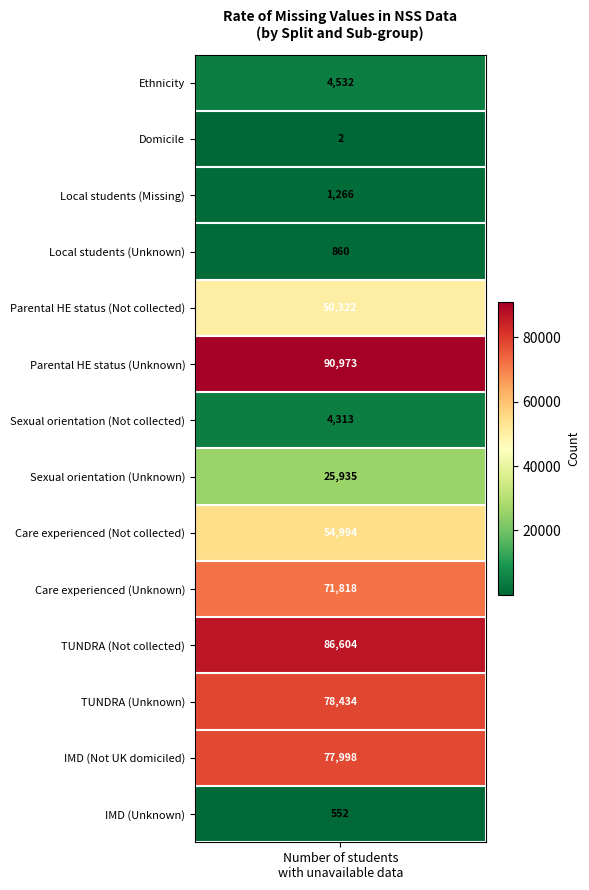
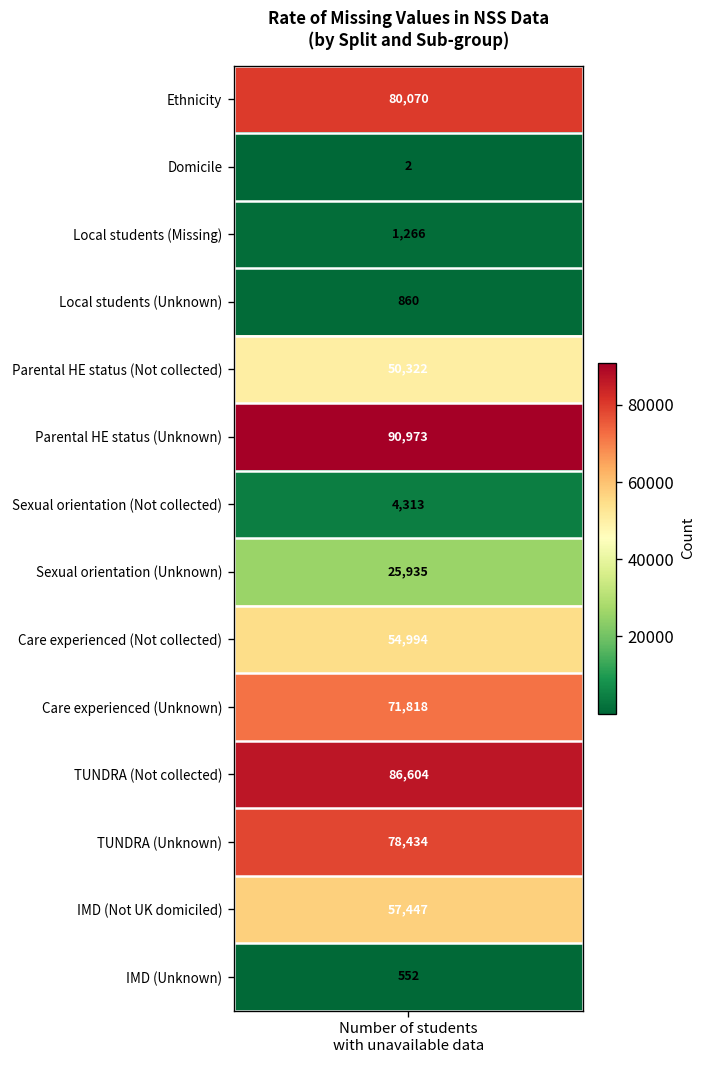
  {
    "Ethnicity": {
-     "Number of students with unavailable data": "4,532"
+     "Number of students with unavailable data": "80,070"
    },
    "Domicile": {
      "Number of students with unavailable data": "2"
    },
    "Local students (Missing)": {
      "Number of students with unavailable data": "1,266"
    },
    "Local students (Unknown)": {
      "Number of students with unavailable data": "860"
    },
    "Parental HE status (Not collected)": {
      "Number of students with unavailable data": "50,322"
    },
    "Parental HE status (Unknown)": {
      "Number of students with unavailable data": "90,973"
    },
    "Sexual orientation (Not collected)": {
      "Number of students with unavailable data": "4,313"
    },
    "Sexual orientation (Unknown)": {
      "Number of students with unavailable data": "25,935"
    },
    "Care experienced (Not collected)": {
      "Number of students with unavailable data": "54,994"
    },
    "Care experienced (Unknown)": {
      "Number of students with unavailable data": "71,818"
    },
    "TUNDRA (Not collected)": {
      "Number of students with unavailable data": "86,604"
    },
    "TUNDRA (Unknown)": {
      "Number of students with unavailable data": "78,434"
    },
    "IMD (Not UK domiciled)": {
-     "Number of students with unavailable data": "77,998"
+     "Number of students with unavailable data": "57,447"
    },
    "IMD (Unknown)": {
      "Number of students with unavailable data": "552"
    }
  }
